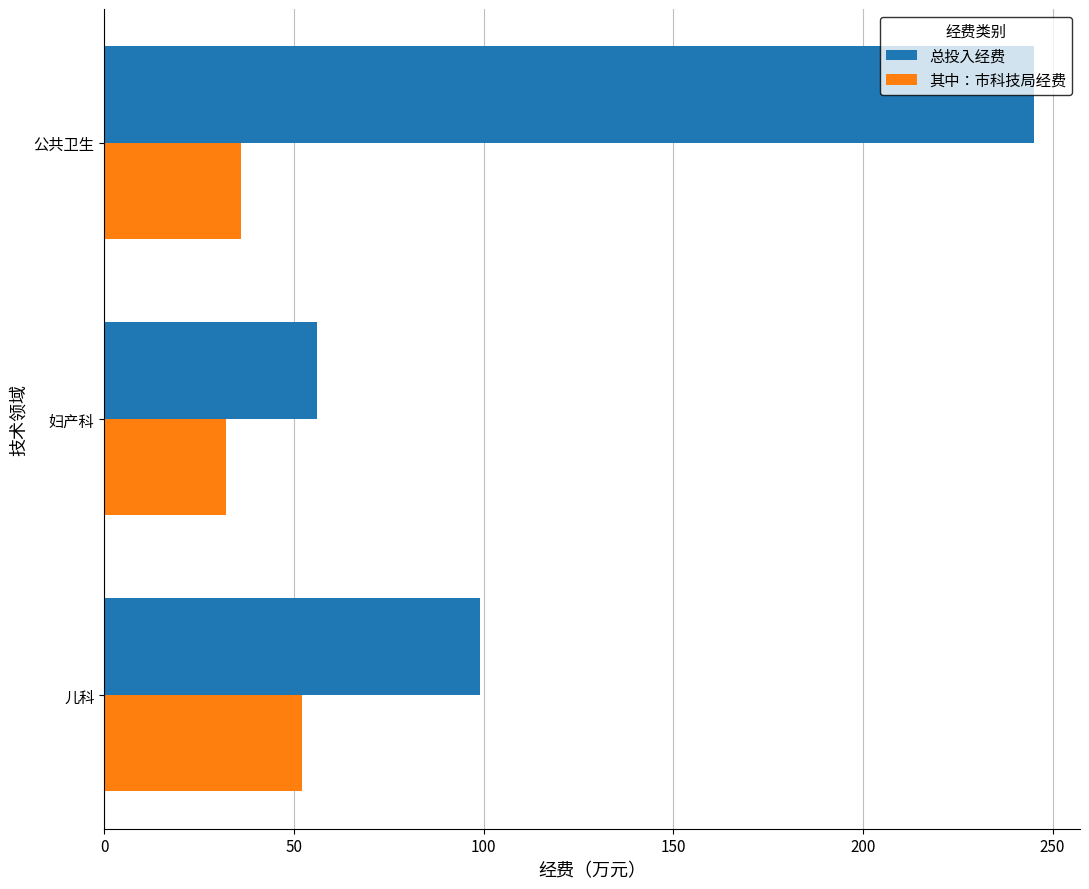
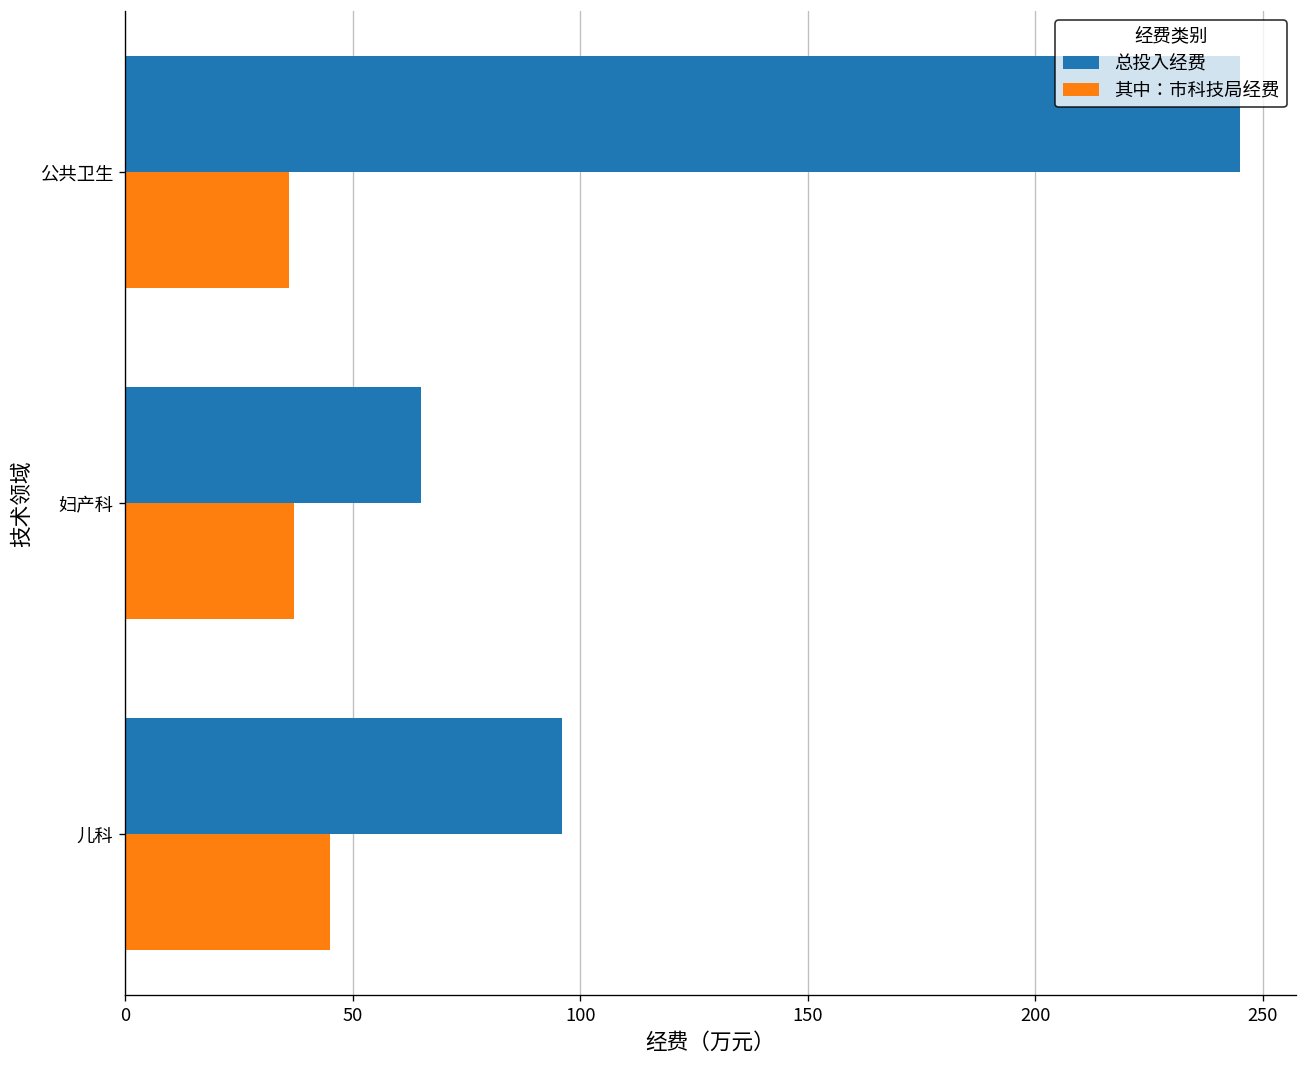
  {
    "总投入经费": {
-     "妇产科": 56,
-     "儿科": 99
+     "妇产科": 65,
+     "儿科": 96
    },
    "其中：市科技局经费": {
      "公共卫生": 36,
-     "妇产科": 32,
-     "儿科": 52
+     "妇产科": 37,
+     "儿科": 45
    }
  }
